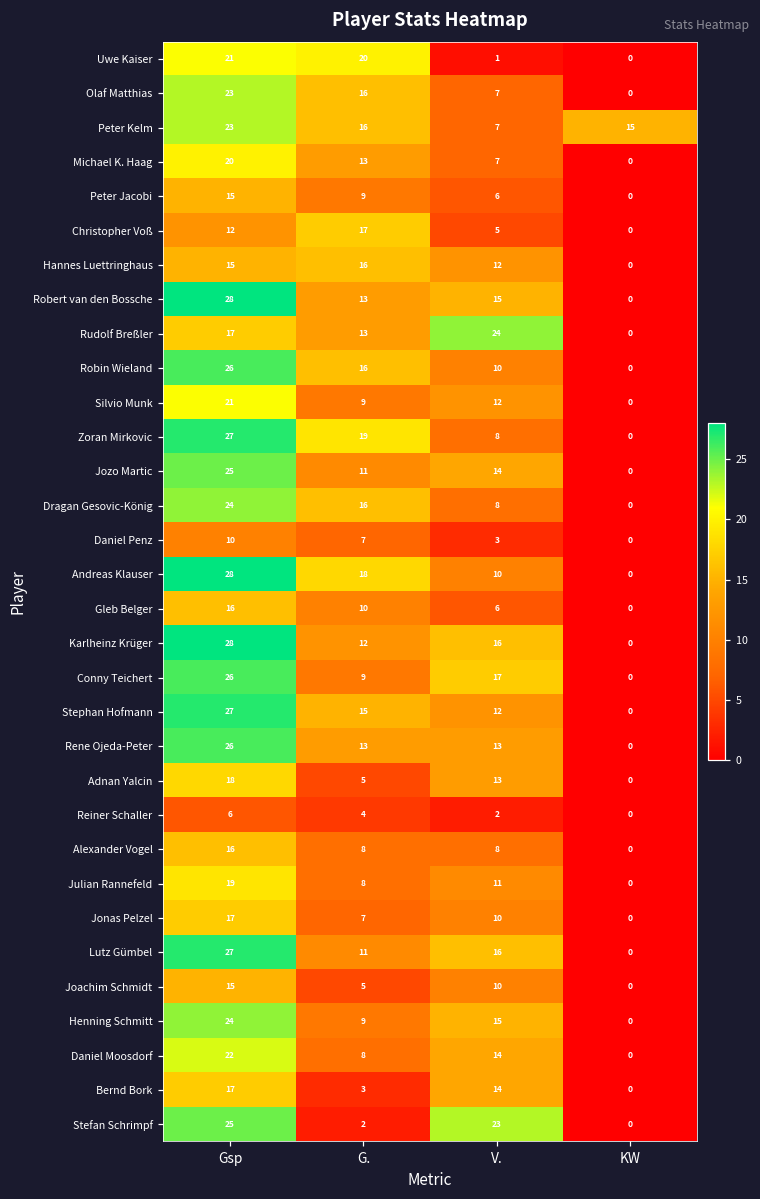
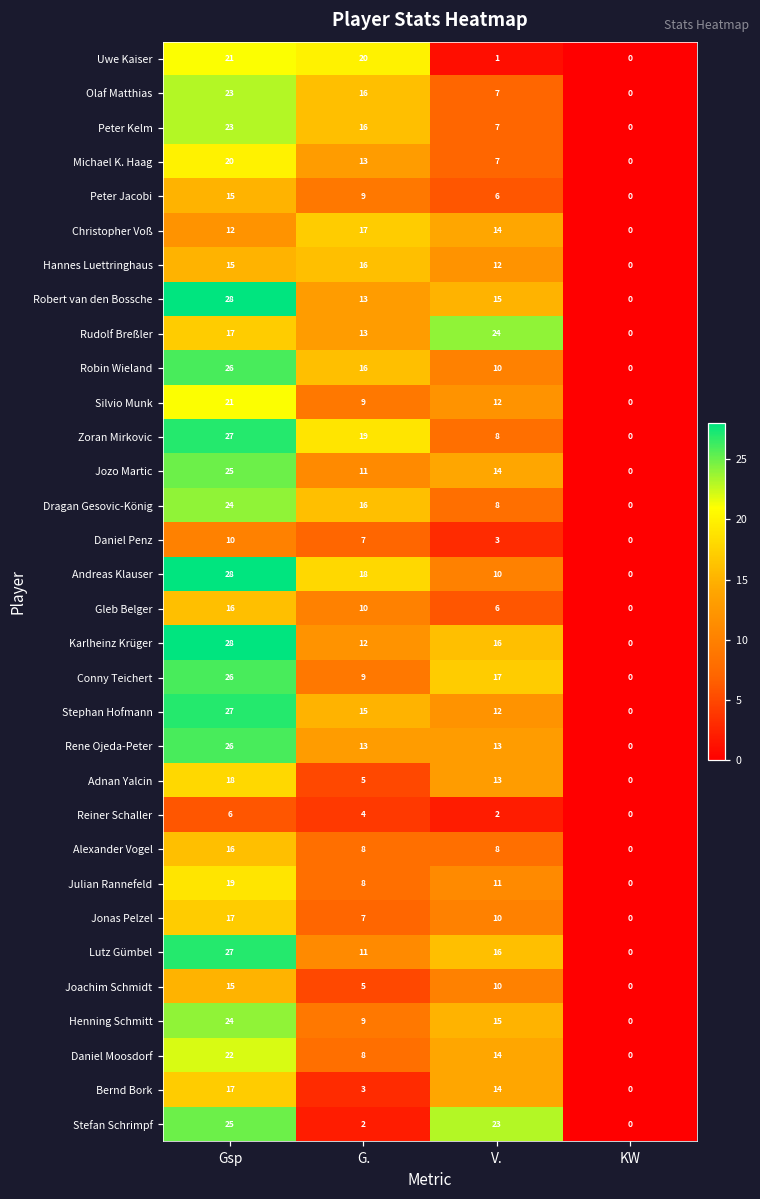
  {
    "Uwe Kaiser": {
      "Gsp": 21,
      "G.": 20,
      "V.": 1,
      "KW": 0
    },
    "Olaf Matthias": {
      "Gsp": 23,
      "G.": 16,
      "V.": 7,
      "KW": 0
    },
    "Peter Kelm": {
      "Gsp": 23,
      "G.": 16,
      "V.": 7,
-     "KW": 15
+     "KW": 0
    },
    "Michael K. Haag": {
      "Gsp": 20,
      "G.": 13,
      "V.": 7,
      "KW": 0
    },
    "Peter Jacobi": {
      "Gsp": 15,
      "G.": 9,
      "V.": 6,
      "KW": 0
    },
    "Christopher Voß": {
      "Gsp": 12,
      "G.": 17,
-     "V.": 5,
+     "V.": 14,
      "KW": 0
    },
    "Hannes Luettringhaus": {
      "Gsp": 15,
      "G.": 16,
      "V.": 12,
      "KW": 0
    },
    "Robert van den Bossche": {
      "Gsp": 28,
      "G.": 13,
      "V.": 15,
      "KW": 0
    },
    "Rudolf Breßler": {
      "Gsp": 17,
      "G.": 13,
      "V.": 24,
      "KW": 0
    },
    "Robin Wieland": {
      "Gsp": 26,
      "G.": 16,
      "V.": 10,
      "KW": 0
    },
    "Silvio Munk": {
      "Gsp": 21,
      "G.": 9,
      "V.": 12,
      "KW": 0
    },
    "Zoran Mirkovic": {
      "Gsp": 27,
      "G.": 19,
      "V.": 8,
      "KW": 0
    },
    "Jozo Martic": {
      "Gsp": 25,
      "G.": 11,
      "V.": 14,
      "KW": 0
    },
    "Dragan Gesovic-König": {
      "Gsp": 24,
      "G.": 16,
      "V.": 8,
      "KW": 0
    },
    "Daniel Penz": {
      "Gsp": 10,
      "G.": 7,
      "V.": 3,
      "KW": 0
    },
    "Andreas Klauser": {
      "Gsp": 28,
      "G.": 18,
      "V.": 10,
      "KW": 0
    },
    "Gleb Belger": {
      "Gsp": 16,
      "G.": 10,
      "V.": 6,
      "KW": 0
    },
    "Karlheinz Krüger": {
      "Gsp": 28,
      "G.": 12,
      "V.": 16,
      "KW": 0
    },
    "Conny Teichert": {
      "Gsp": 26,
      "G.": 9,
      "V.": 17,
      "KW": 0
    },
    "Stephan Hofmann": {
      "Gsp": 27,
      "G.": 15,
      "V.": 12,
      "KW": 0
    },
    "Rene Ojeda-Peter": {
      "Gsp": 26,
      "G.": 13,
      "V.": 13,
      "KW": 0
    },
    "Adnan Yalcin": {
      "Gsp": 18,
      "G.": 5,
      "V.": 13,
      "KW": 0
    },
    "Reiner Schaller": {
      "Gsp": 6,
      "G.": 4,
      "V.": 2,
      "KW": 0
    },
    "Alexander Vogel": {
      "Gsp": 16,
      "G.": 8,
      "V.": 8,
      "KW": 0
    },
    "Julian Rannefeld": {
      "Gsp": 19,
      "G.": 8,
      "V.": 11,
      "KW": 0
    },
    "Jonas Pelzel": {
      "Gsp": 17,
      "G.": 7,
      "V.": 10,
      "KW": 0
    },
    "Lutz Gümbel": {
      "Gsp": 27,
      "G.": 11,
      "V.": 16,
      "KW": 0
    },
    "Joachim Schmidt": {
      "Gsp": 15,
      "G.": 5,
      "V.": 10,
      "KW": 0
    },
    "Henning Schmitt": {
      "Gsp": 24,
      "G.": 9,
      "V.": 15,
      "KW": 0
    },
    "Daniel Moosdorf": {
      "Gsp": 22,
      "G.": 8,
      "V.": 14,
      "KW": 0
    },
    "Bernd Bork": {
      "Gsp": 17,
      "G.": 3,
      "V.": 14,
      "KW": 0
    },
    "Stefan Schrimpf": {
      "Gsp": 25,
      "G.": 2,
      "V.": 23,
      "KW": 0
    }
  }
